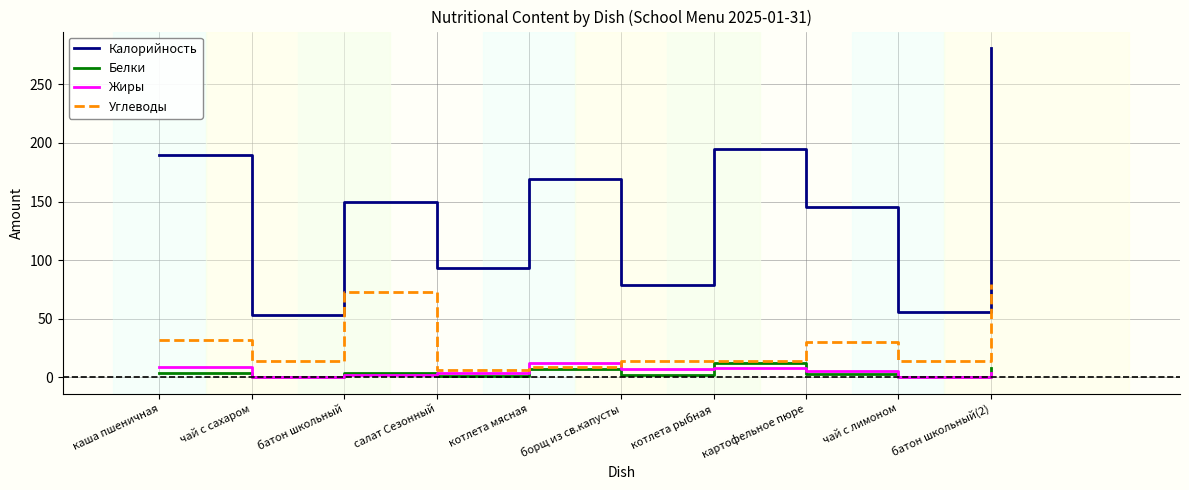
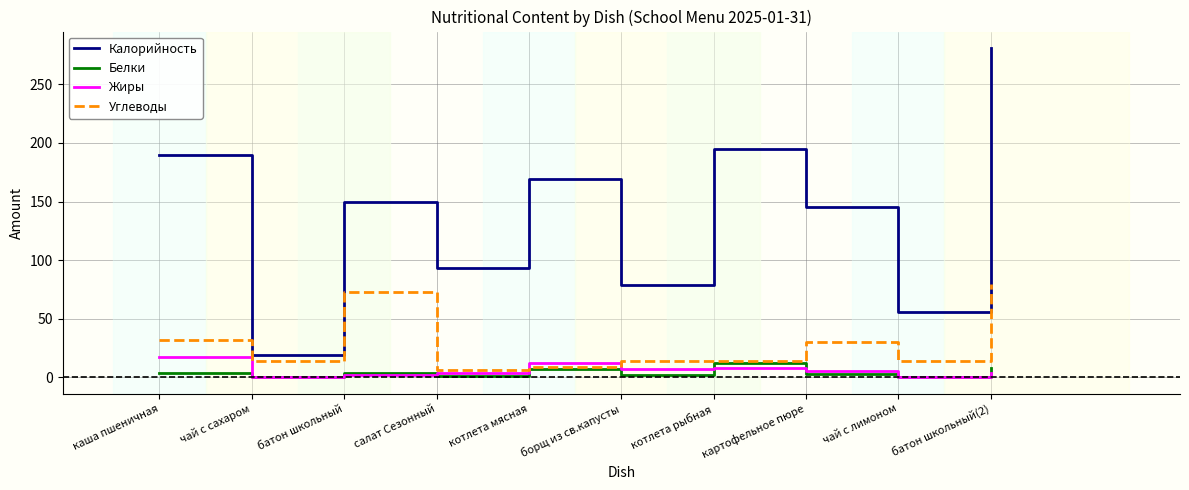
  {
    "Калорийность": {
      "каша пшеничная": 190,
-     "чай с сахаром": 53,
+     "чай с сахаром": 19,
      "батон школьный": 150,
      "салат Сезонный": 93,
      "котлета мясная": 169,
      "борщ из св.капусты": 79,
      "котлета рыбная": 195,
      "картофельное пюре": 145,
      "чай с лимоном": 56,
      "батон школьный(2)": 281
    },
    "Белки": {
      "каша пшеничная": 4,
      "салат Сезонный": 1,
      "борщ из св.капусты": 2,
      "батон школьный(2)": 8
    },
    "Жиры": {
-     "каша пшеничная": 9,
+     "каша пшеничная": 17,
      "котлета мясная": 12,
      "борщ из св.капусты": 7,
      "котлета рыбная": 8,
      "батон школьный(2)": 4
    },
    "Углеводы": {
      "каша пшеничная": 32,
      "чай с сахаром": 14,
      "батон школьный": 73,
      "борщ из св.капусты": 14,
      "картофельное пюре": 30,
      "чай с лимоном": 14,
      "батон школьный(2)": 80
    }
  }
